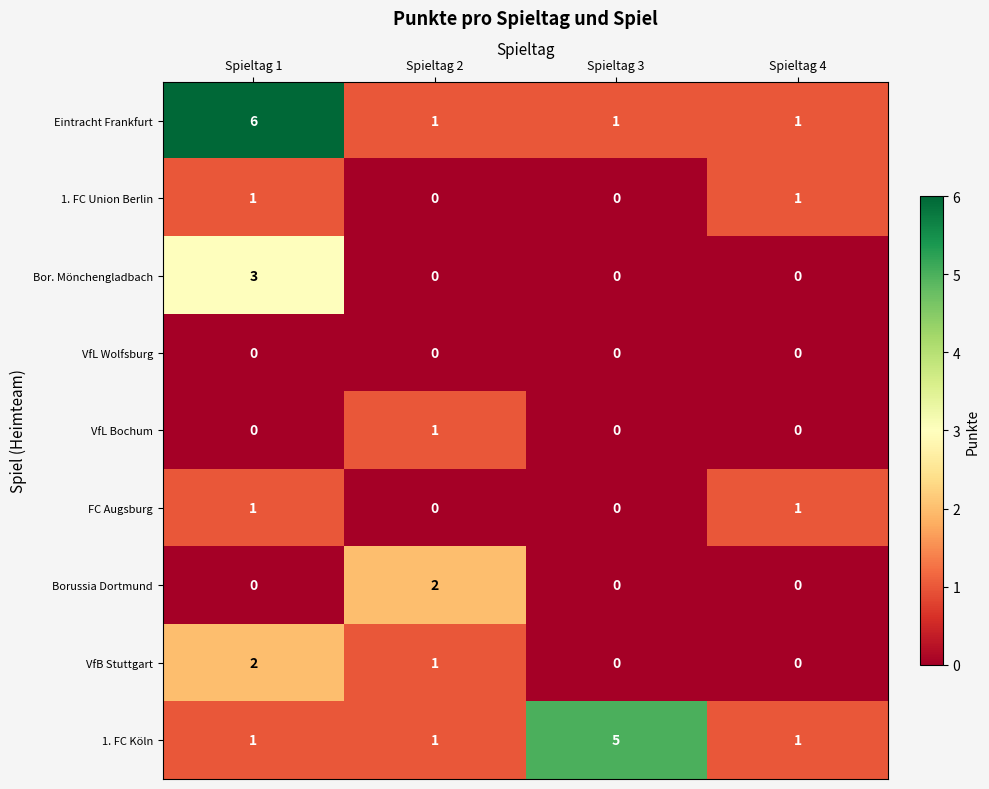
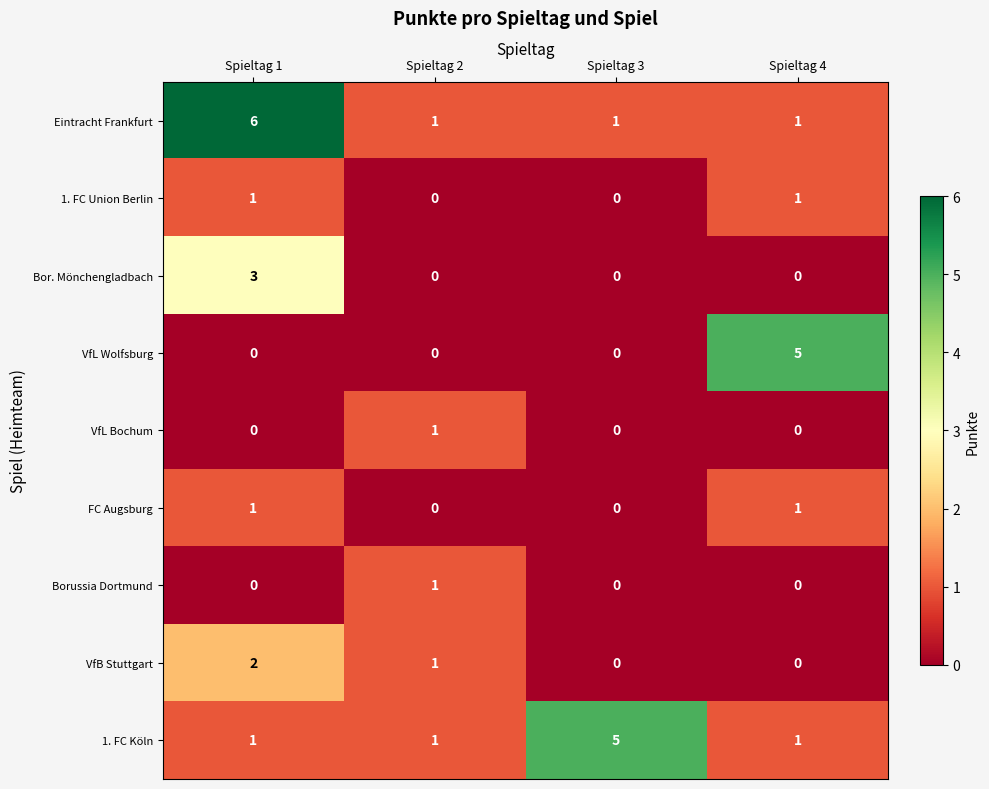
  {
    "Eintracht Frankfurt": {
      "Spieltag 1": 6,
      "Spieltag 2": 1,
      "Spieltag 3": 1,
      "Spieltag 4": 1
    },
    "1. FC Union Berlin": {
      "Spieltag 1": 1,
      "Spieltag 2": 0,
      "Spieltag 3": 0,
      "Spieltag 4": 1
    },
    "Bor. Mönchengladbach": {
      "Spieltag 1": 3,
      "Spieltag 2": 0,
      "Spieltag 3": 0,
      "Spieltag 4": 0
    },
    "VfL Wolfsburg": {
      "Spieltag 1": 0,
      "Spieltag 2": 0,
      "Spieltag 3": 0,
-     "Spieltag 4": 0
+     "Spieltag 4": 5
    },
    "VfL Bochum": {
      "Spieltag 1": 0,
      "Spieltag 2": 1,
      "Spieltag 3": 0,
      "Spieltag 4": 0
    },
    "FC Augsburg": {
      "Spieltag 1": 1,
      "Spieltag 2": 0,
      "Spieltag 3": 0,
      "Spieltag 4": 1
    },
    "Borussia Dortmund": {
      "Spieltag 1": 0,
-     "Spieltag 2": 2,
+     "Spieltag 2": 1,
      "Spieltag 3": 0,
      "Spieltag 4": 0
    },
    "VfB Stuttgart": {
      "Spieltag 1": 2,
      "Spieltag 2": 1,
      "Spieltag 3": 0,
      "Spieltag 4": 0
    },
    "1. FC Köln": {
      "Spieltag 1": 1,
      "Spieltag 2": 1,
      "Spieltag 3": 5,
      "Spieltag 4": 1
    }
  }
